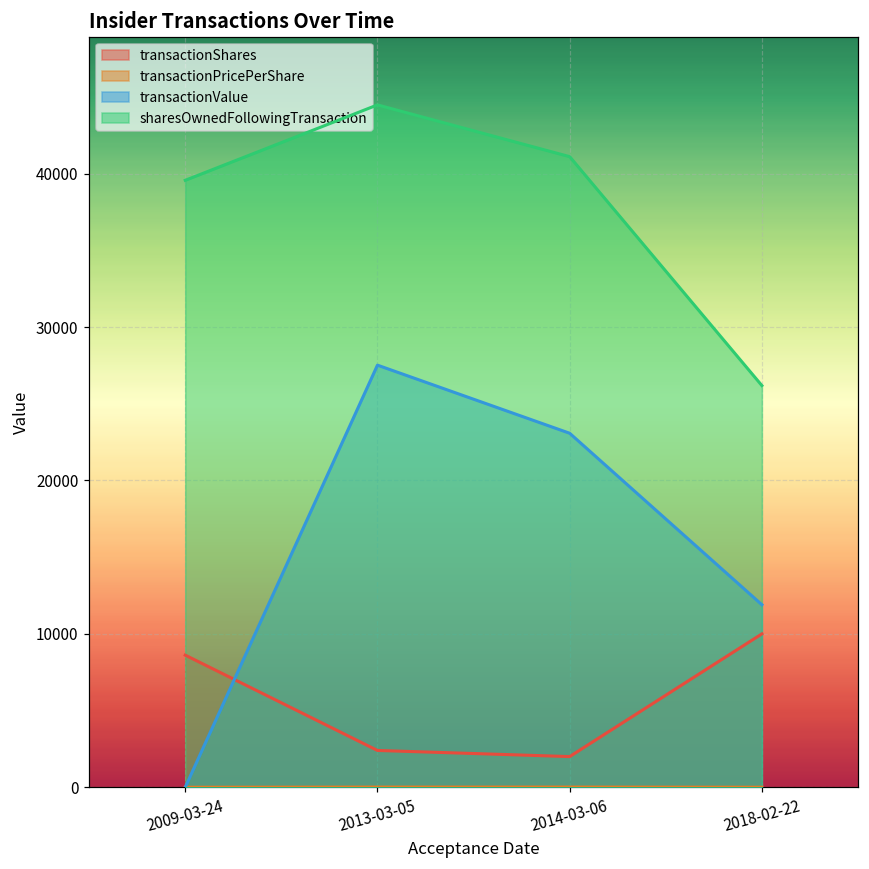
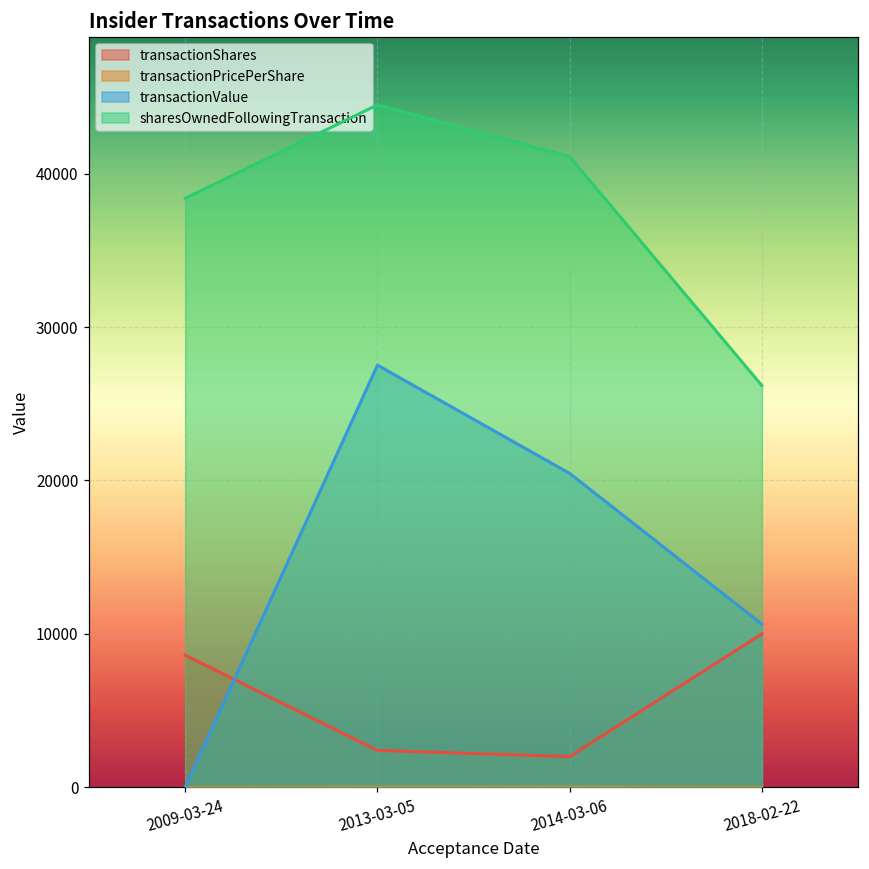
  {
    "transactionValue": {
      "2013-03-05": 27500,
-     "2014-03-06": 23100,
-     "2018-02-22": 11900
+     "2014-03-06": 20500,
+     "2018-02-22": 10600
    },
    "sharesOwnedFollowingTransaction": {
-     "2009-03-24": 39600,
+     "2009-03-24": 38400,
      "2013-03-05": 44500,
      "2014-03-06": 41100,
      "2018-02-22": 26200
    }
  }
